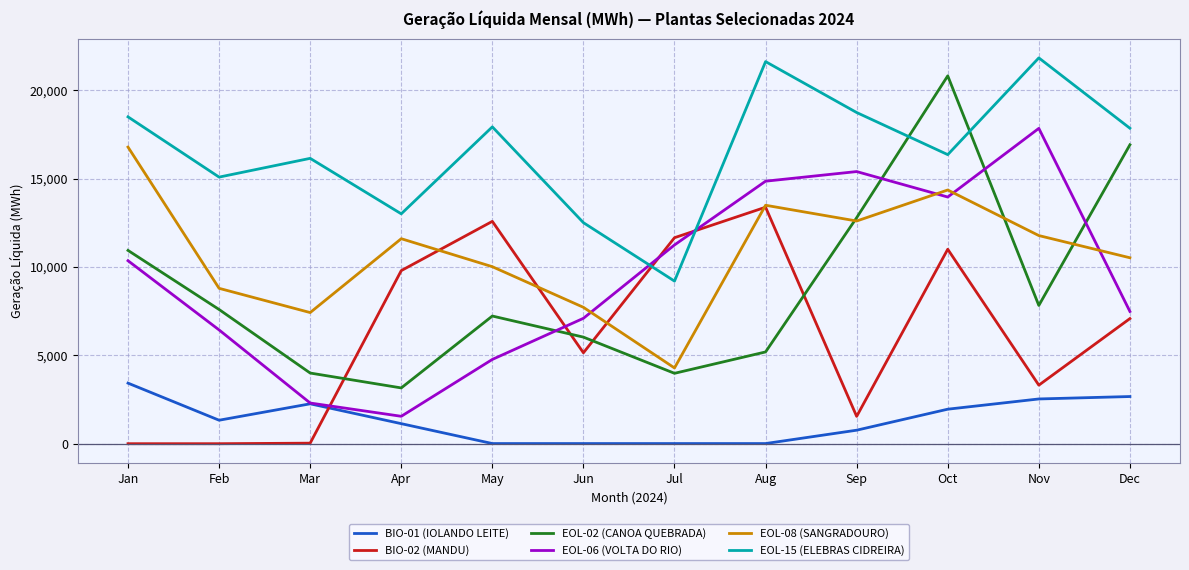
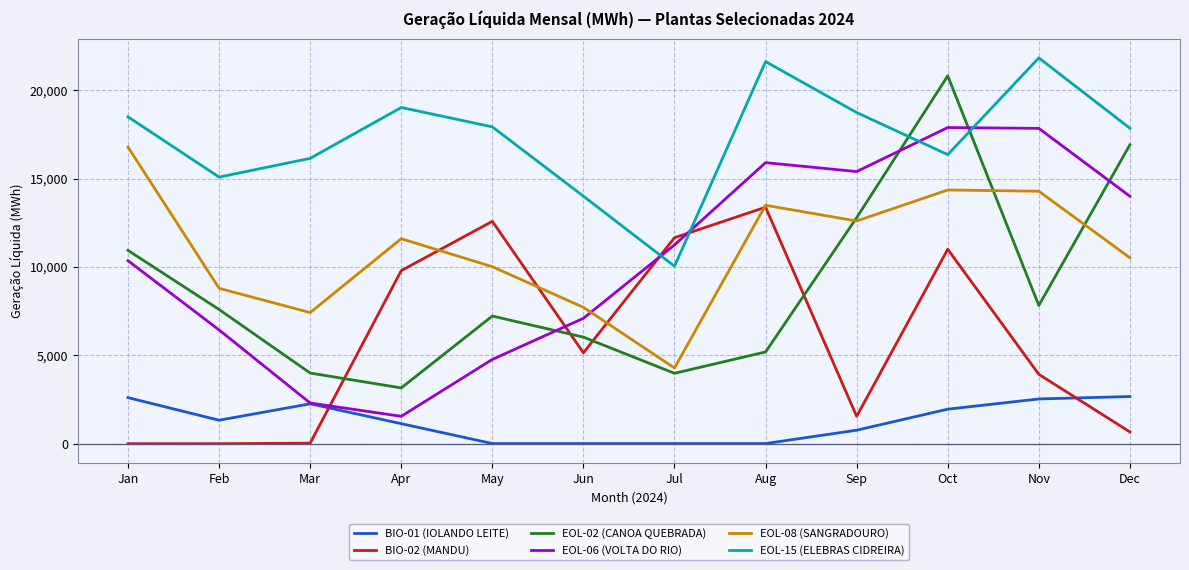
  {
    "BIO-01 (IOLANDO LEITE)": {
-     "Jan": "3,400",
+     "Jan": "2,600",
      "Feb": "1,300",
      "Apr": "1,100",
      "May": "0",
      "Jun": "0",
      "Jul": "0",
      "Aug": "0",
      "Sep": "800",
      "Oct": "2,000",
      "Nov": "2,500",
      "Dec": "2,700"
    },
    "BIO-02 (MANDU)": {
      "Jan": "0",
      "Feb": "0",
      "Mar": "0",
      "Apr": "9,800",
      "May": "12,600",
      "Jun": "5,100",
      "Jul": "11,700",
      "Sep": "1,500",
      "Oct": "11,000",
-     "Nov": "3,300",
-     "Dec": "7,100"
+     "Nov": "3,900",
+     "Dec": "700"
    },
    "EOL-02 (CANOA QUEBRADA)": {
      "Jan": "10,900",
      "Feb": "7,600",
      "Mar": "4,000",
      "Apr": "3,200",
      "May": "7,200",
      "Jun": "6,000",
      "Jul": "4,000",
      "Aug": "5,200",
      "Sep": "12,800",
      "Oct": "20,800",
      "Nov": "7,800",
      "Dec": "16,900"
    },
    "EOL-06 (VOLTA DO RIO)": {
      "Jan": "10,400",
      "Feb": "6,400",
      "Apr": "1,600",
      "May": "4,800",
      "Jun": "7,100",
      "Jul": "11,300",
-     "Aug": "14,900",
+     "Aug": "15,900",
      "Sep": "15,400",
-     "Oct": "14,000",
+     "Oct": "17,900",
      "Nov": "17,900",
-     "Dec": "7,500"
+     "Dec": "14,000"
    },
    "EOL-08 (SANGRADOURO)": {
      "Jan": "16,800",
      "Feb": "8,800",
      "Mar": "7,400",
      "Apr": "11,600",
      "May": "10,000",
      "Jun": "7,700",
      "Jul": "4,300",
      "Sep": "12,600",
      "Oct": "14,400",
-     "Nov": "11,800",
+     "Nov": "14,300",
      "Dec": "10,500"
    },
    "EOL-15 (ELEBRAS CIDREIRA)": {
      "Jan": "18,500",
      "Feb": "15,100",
      "Mar": "16,200",
-     "Apr": "13,000",
+     "Apr": "19,000",
      "May": "17,900",
-     "Jun": "12,500",
-     "Jul": "9,200",
+     "Jun": "14,000",
+     "Jul": "10,000",
      "Aug": "21,600",
      "Sep": "18,700",
      "Oct": "16,400",
      "Nov": "21,800",
      "Dec": "17,900"
    }
  }
